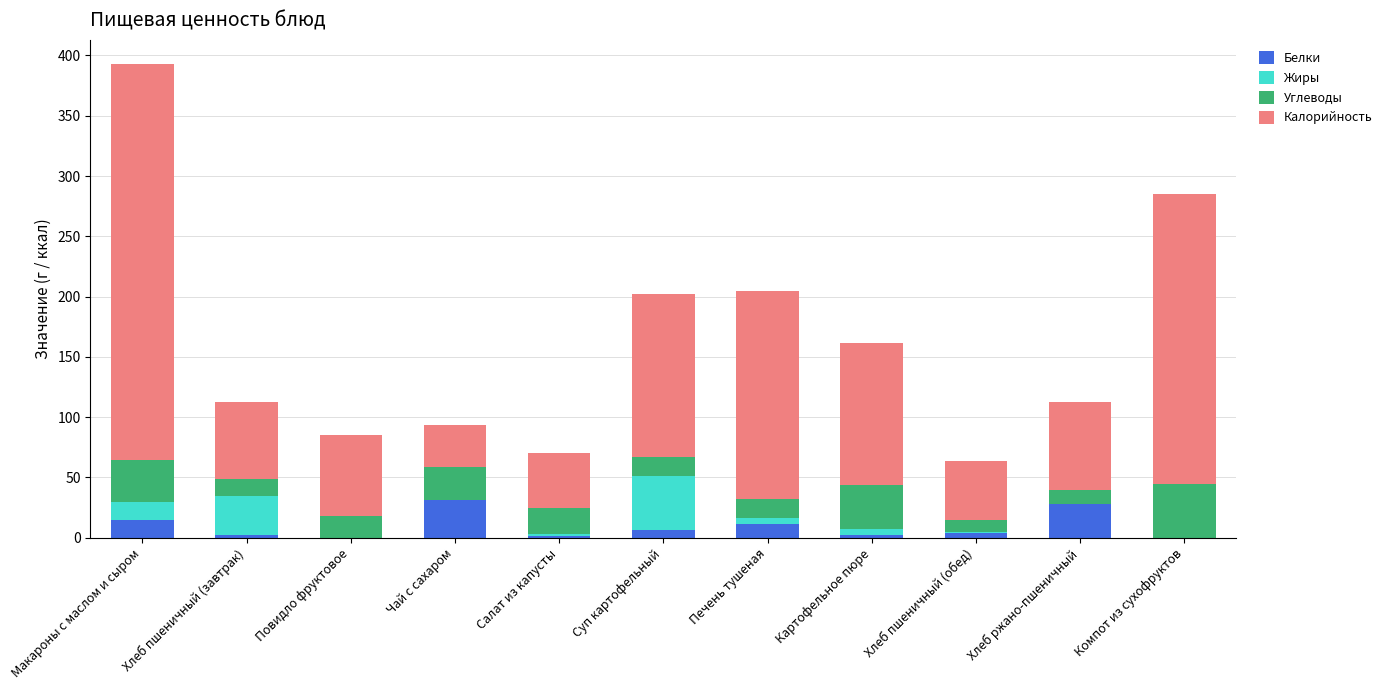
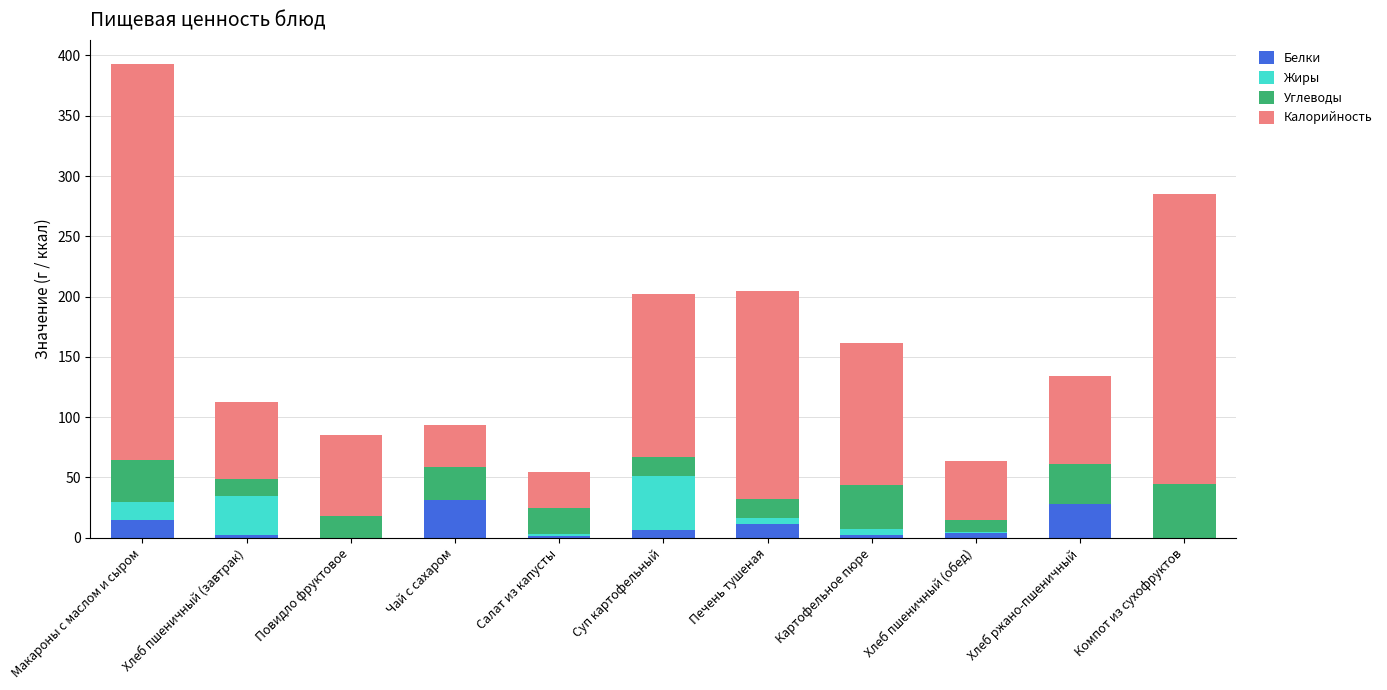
  {
    "Белки": {
      "Макароны с маслом и сыром": 14,
      "Хлеб пшеничный (завтрак)": 2,
      "Повидло фруктовое": 0,
      "Чай с сахаром": 32,
      "Суп картофельный": 6,
      "Печень тушеная": 12,
      "Хлеб пшеничный (обед)": 4,
      "Хлеб ржано-пшеничный": 28
    },
    "Жиры": {
      "Макароны с маслом и сыром": 15,
      "Хлеб пшеничный (завтрак)": 32,
      "Повидло фруктовое": 0,
      "Салат из капусты": 2,
      "Суп картофельный": 45,
      "Печень тушеная": 5,
      "Картофельное пюре": 5,
      "Компот из сухофруктов": 0
    },
    "Углеводы": {
      "Макароны с маслом и сыром": 35,
      "Хлеб пшеничный (завтрак)": 14,
      "Повидло фруктовое": 18,
      "Чай с сахаром": 27,
      "Салат из капусты": 22,
      "Суп картофельный": 15,
      "Печень тушеная": 16,
      "Картофельное пюре": 37,
      "Хлеб пшеничный (обед)": 10,
-     "Хлеб ржано-пшеничный": 11,
+     "Хлеб ржано-пшеничный": 33,
      "Компот из сухофруктов": 44
    },
    "Калорийность": {
      "Макароны с маслом и сыром": 329,
      "Хлеб пшеничный (завтрак)": 64,
      "Повидло фруктовое": 67,
      "Чай с сахаром": 35,
-     "Салат из капусты": 46,
+     "Салат из капусты": 30,
      "Суп картофельный": 135,
      "Печень тушеная": 172,
      "Картофельное пюре": 118,
      "Хлеб пшеничный (обед)": 49,
      "Хлеб ржано-пшеничный": 73,
      "Компот из сухофруктов": 241
    }
  }
